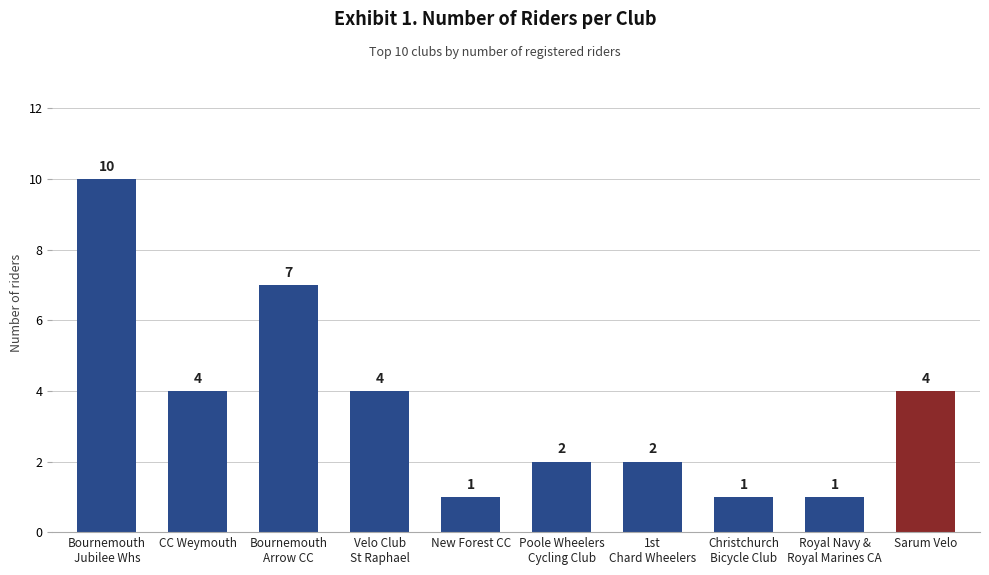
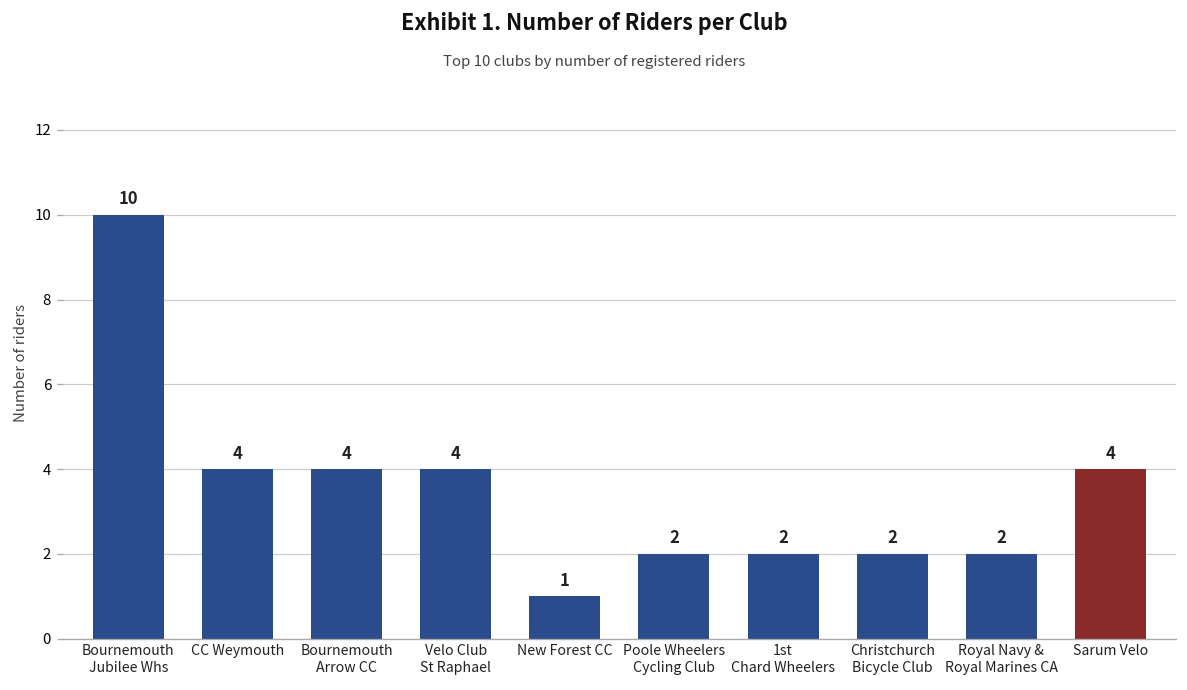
  {
    "Bournemouth Jubilee Whs": 10,
    "CC Weymouth": 4,
-   "Bournemouth Arrow CC": 7,
+   "Bournemouth Arrow CC": 4,
    "Velo Club St Raphael": 4,
    "New Forest CC": 1,
    "Poole Wheelers Cycling Club": 2,
    "1st Chard Wheelers": 2,
-   "Christchurch Bicycle Club": 1,
-   "Royal Navy & Royal Marines CA": 1,
+   "Christchurch Bicycle Club": 2,
+   "Royal Navy & Royal Marines CA": 2,
    "Sarum Velo": 4
  }
